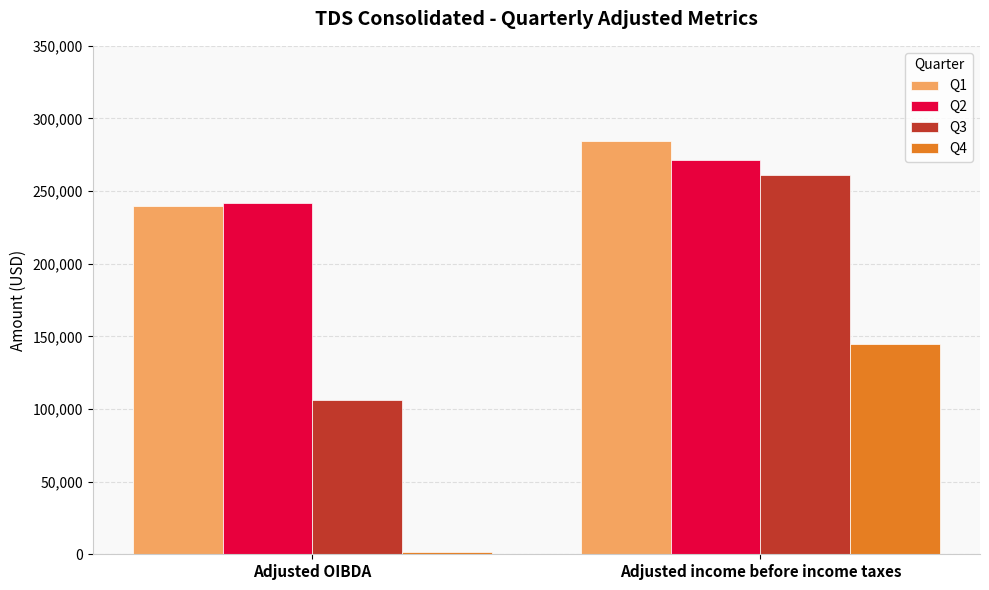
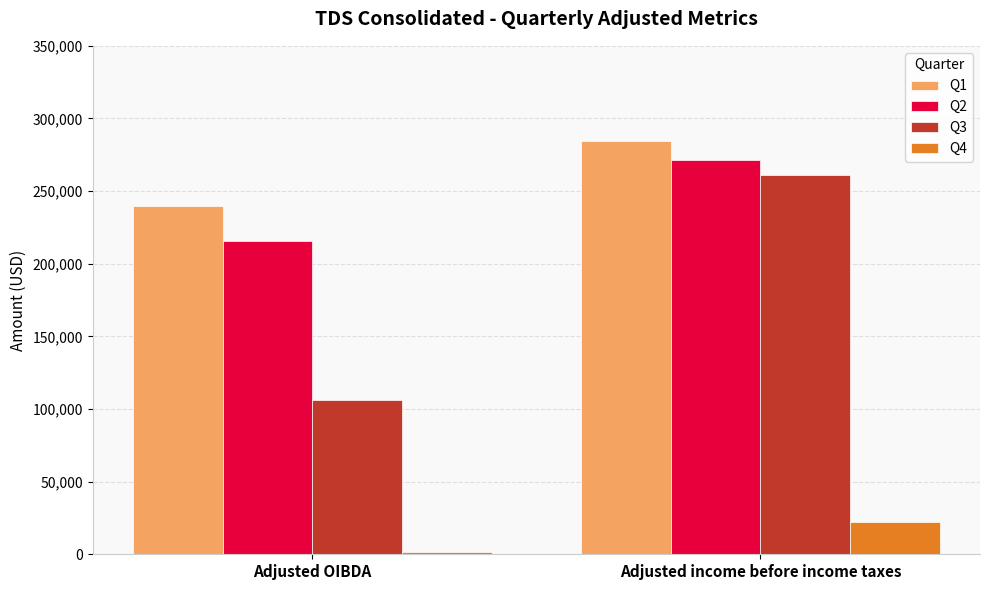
  {
    "Q1": {
      "Adjusted OIBDA": "240,000",
      "Adjusted income before income taxes": "285,000"
    },
    "Q2": {
-     "Adjusted OIBDA": "242,000",
+     "Adjusted OIBDA": "216,000",
      "Adjusted income before income taxes": "271,000"
    },
    "Q3": {
      "Adjusted OIBDA": "107,000",
      "Adjusted income before income taxes": "261,000"
    },
    "Q4": {
      "Adjusted OIBDA": "2,000",
-     "Adjusted income before income taxes": "145,000"
+     "Adjusted income before income taxes": "22,000"
    }
  }
